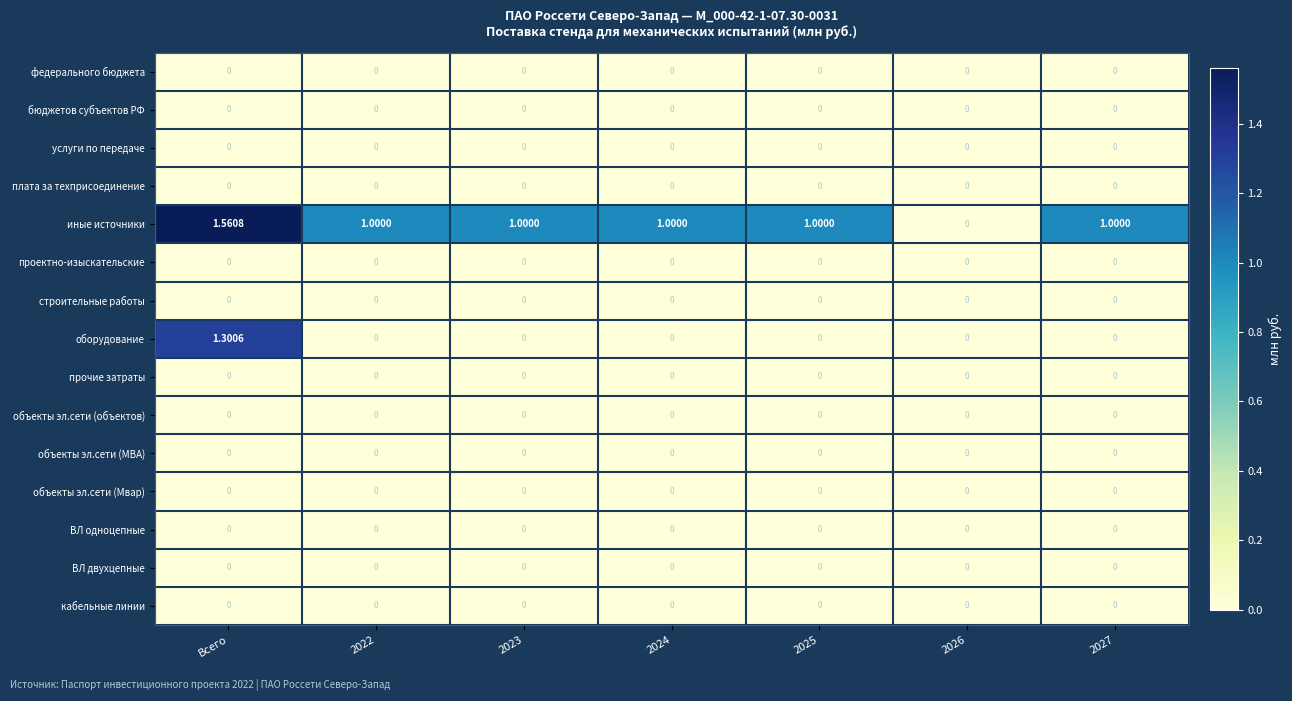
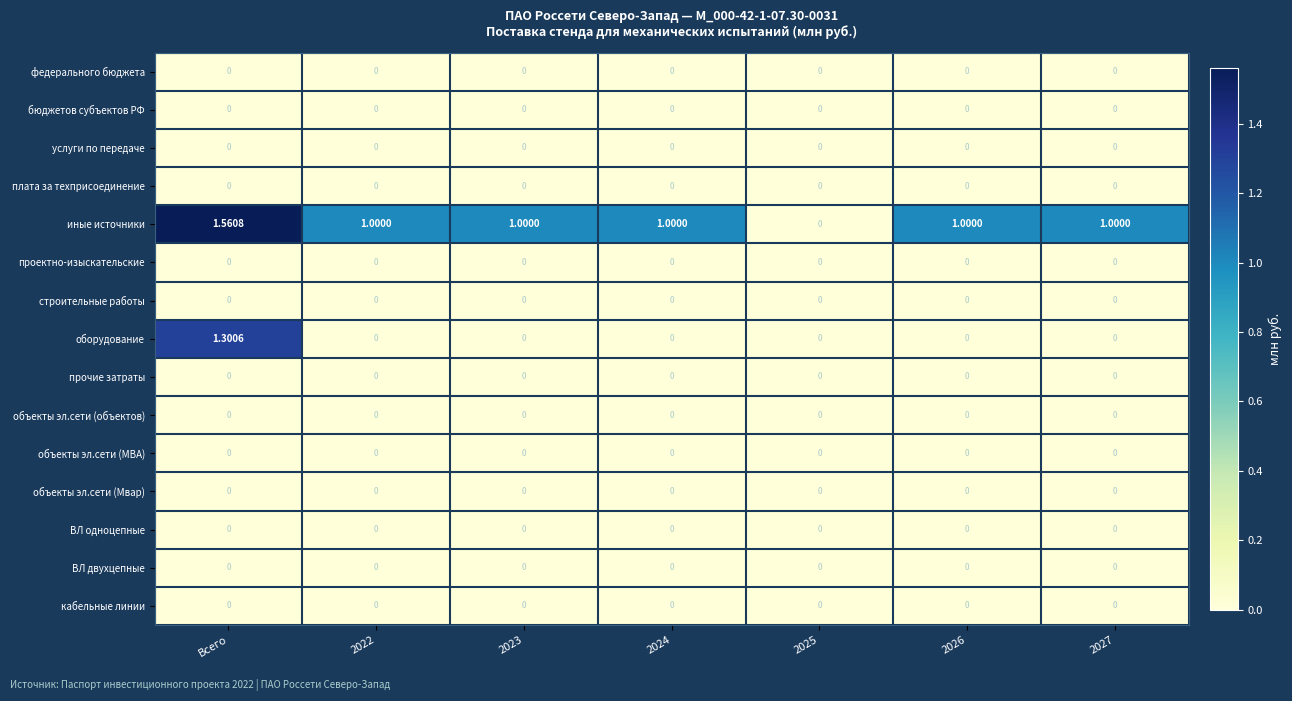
  {
    "федерального бюджета": {
      "Всего": 0,
      "2022": 0,
      "2023": 0,
      "2024": 0,
      "2025": 0,
      "2026": 0,
      "2027": 0
    },
    "бюджетов субъектов РФ": {
      "Всего": 0,
      "2022": 0,
      "2023": 0,
      "2024": 0,
      "2025": 0,
      "2026": 0,
      "2027": 0
    },
    "услуги по передаче": {
      "Всего": 0,
      "2022": 0,
      "2023": 0,
      "2024": 0,
      "2025": 0,
      "2026": 0,
      "2027": 0
    },
    "плата за техприсоединение": {
      "Всего": 0,
      "2022": 0,
      "2023": 0,
      "2024": 0,
      "2025": 0,
      "2026": 0,
      "2027": 0
    },
    "иные источники": {
      "Всего": 1.5608,
      "2022": 1.0000,
      "2023": 1.0000,
      "2024": 1.0000,
-     "2025": 1.0000,
-     "2026": 0,
+     "2025": 0,
+     "2026": 1.0000,
      "2027": 1.0000
    },
    "проектно-изыскательские": {
      "Всего": 0,
      "2022": 0,
      "2023": 0,
      "2024": 0,
      "2025": 0,
      "2026": 0,
      "2027": 0
    },
    "строительные работы": {
      "Всего": 0,
      "2022": 0,
      "2023": 0,
      "2024": 0,
      "2025": 0,
      "2026": 0,
      "2027": 0
    },
    "оборудование": {
      "Всего": 1.3006,
      "2022": 0,
      "2023": 0,
      "2024": 0,
      "2025": 0,
      "2026": 0,
      "2027": 0
    },
    "прочие затраты": {
      "Всего": 0,
      "2022": 0,
      "2023": 0,
      "2024": 0,
      "2025": 0,
      "2026": 0,
      "2027": 0
    },
    "объекты эл.сети (объектов)": {
      "Всего": 0,
      "2022": 0,
      "2023": 0,
      "2024": 0,
      "2025": 0,
      "2026": 0,
      "2027": 0
    },
    "объекты эл.сети (МВА)": {
      "Всего": 0,
      "2022": 0,
      "2023": 0,
      "2024": 0,
      "2025": 0,
      "2026": 0,
      "2027": 0
    },
    "объекты эл.сети (Мвар)": {
      "Всего": 0,
      "2022": 0,
      "2023": 0,
      "2024": 0,
      "2025": 0,
      "2026": 0,
      "2027": 0
    },
    "ВЛ одноцепные": {
      "Всего": 0,
      "2022": 0,
      "2023": 0,
      "2024": 0,
      "2025": 0,
      "2026": 0,
      "2027": 0
    },
    "ВЛ двухцепные": {
      "Всего": 0,
      "2022": 0,
      "2023": 0,
      "2024": 0,
      "2025": 0,
      "2026": 0,
      "2027": 0
    },
    "кабельные линии": {
      "Всего": 0,
      "2022": 0,
      "2023": 0,
      "2024": 0,
      "2025": 0,
      "2026": 0,
      "2027": 0
    }
  }
